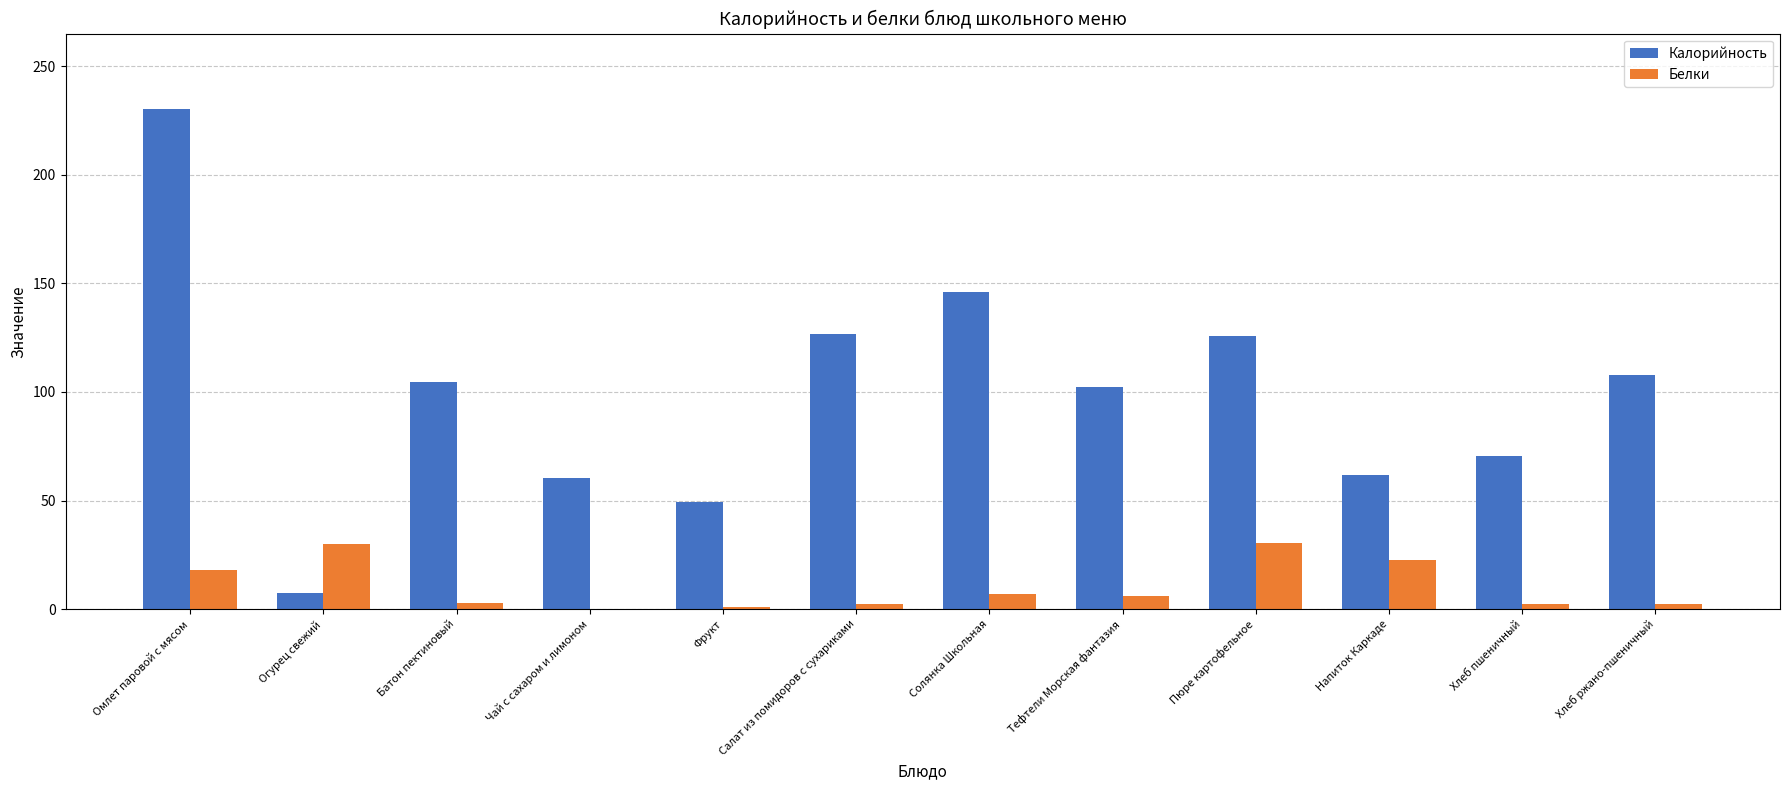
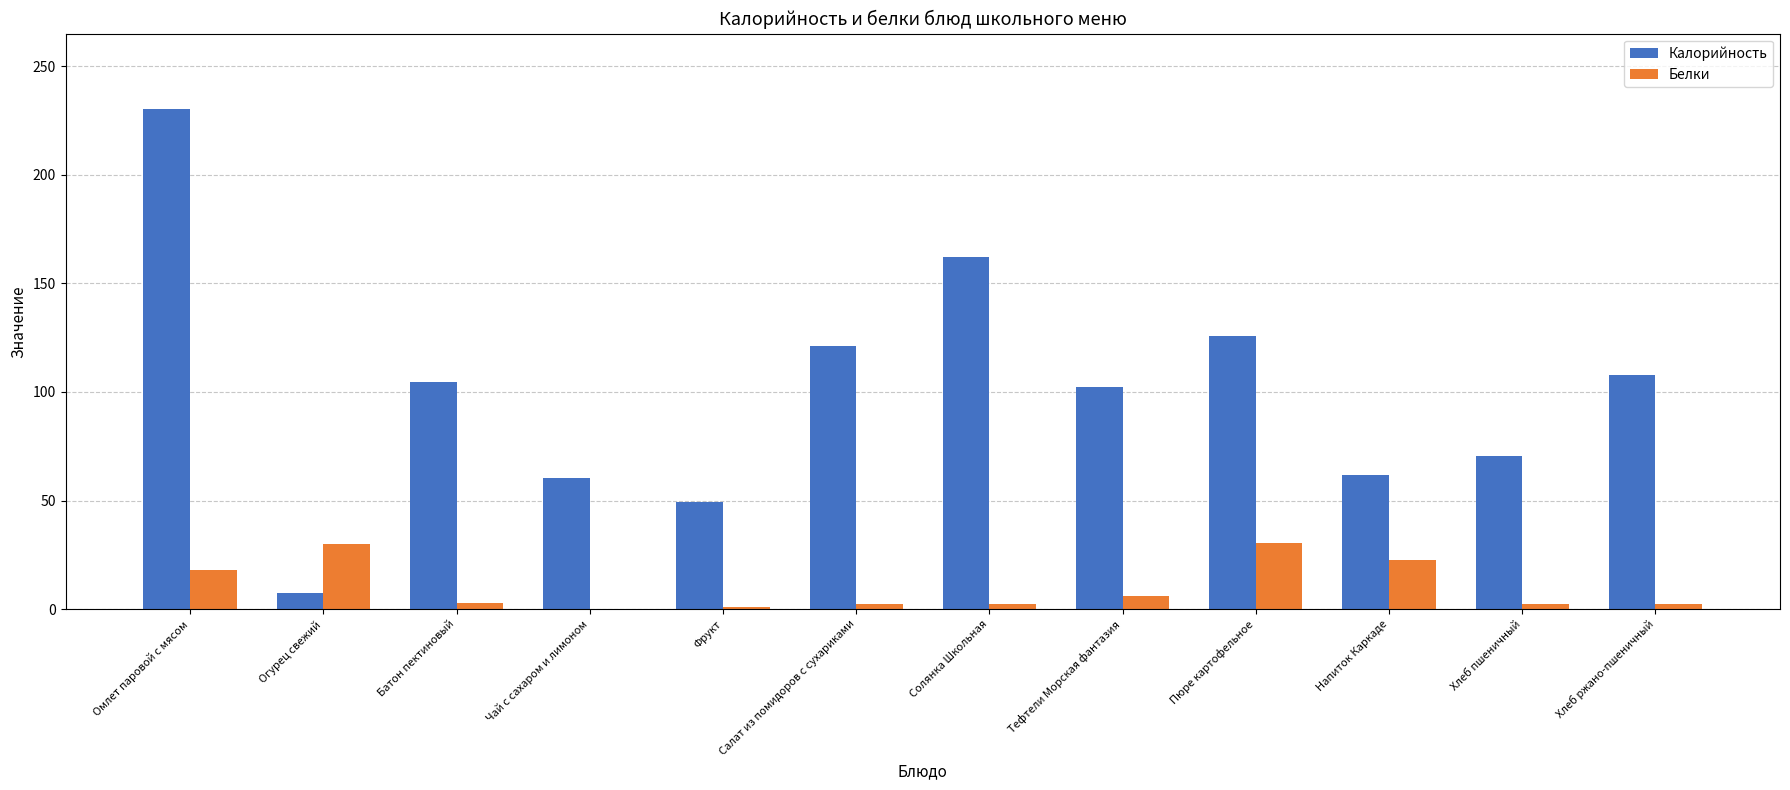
  {
    "Калорийность": {
      "Омлет паровой с мясом": 230,
      "Огурец свежий": 7,
      "Батон пектиновый": 105,
      "Чай с сахаром и лимоном": 61,
      "Фрукт": 49,
-     "Салат из помидоров с сухариками": 127,
-     "Солянка Школьная": 146,
+     "Салат из помидоров с сухариками": 121,
+     "Солянка Школьная": 162,
      "Тефтели Морская фантазия": 102,
      "Пюре картофельное": 126,
      "Напиток Каркаде": 62,
      "Хлеб пшеничный": 70,
      "Хлеб ржано-пшеничный": 108
    },
    "Белки": {
      "Омлет паровой с мясом": 18,
      "Огурец свежий": 30,
      "Батон пектиновый": 3,
      "Салат из помидоров с сухариками": 3,
-     "Солянка Школьная": 7,
+     "Солянка Школьная": 2,
      "Тефтели Морская фантазия": 6,
      "Пюре картофельное": 30,
      "Напиток Каркаде": 23,
      "Хлеб пшеничный": 2,
      "Хлеб ржано-пшеничный": 2
    }
  }
